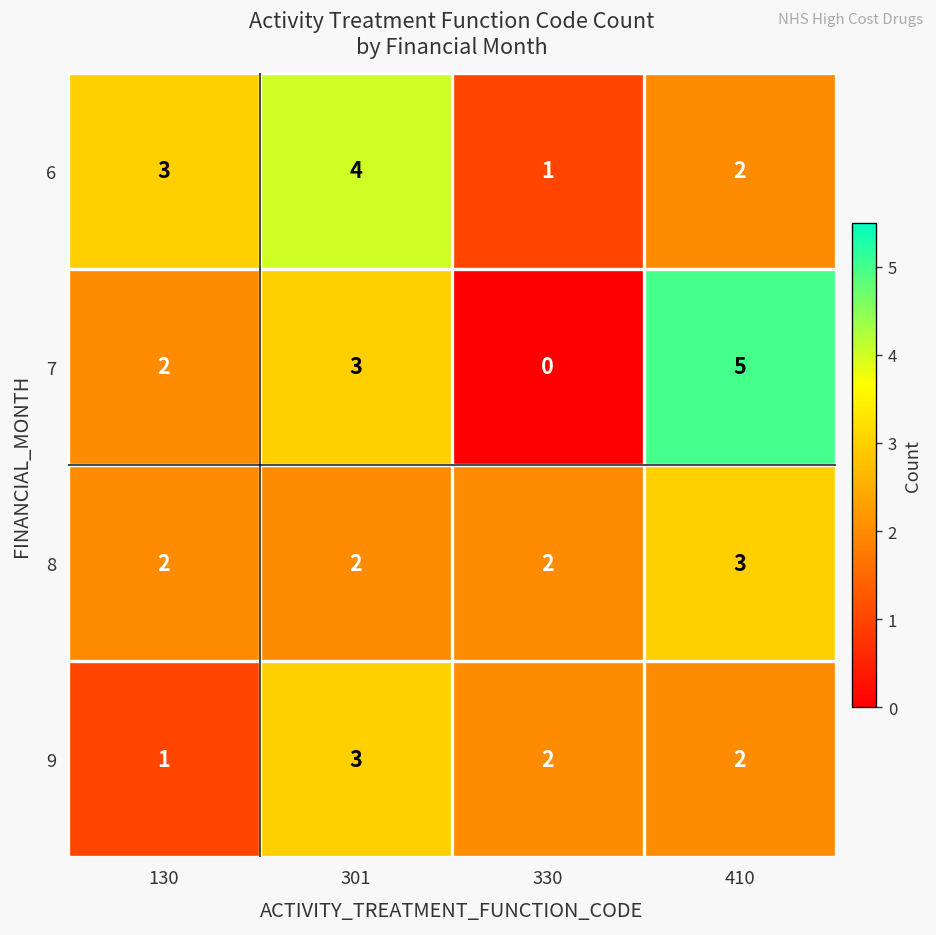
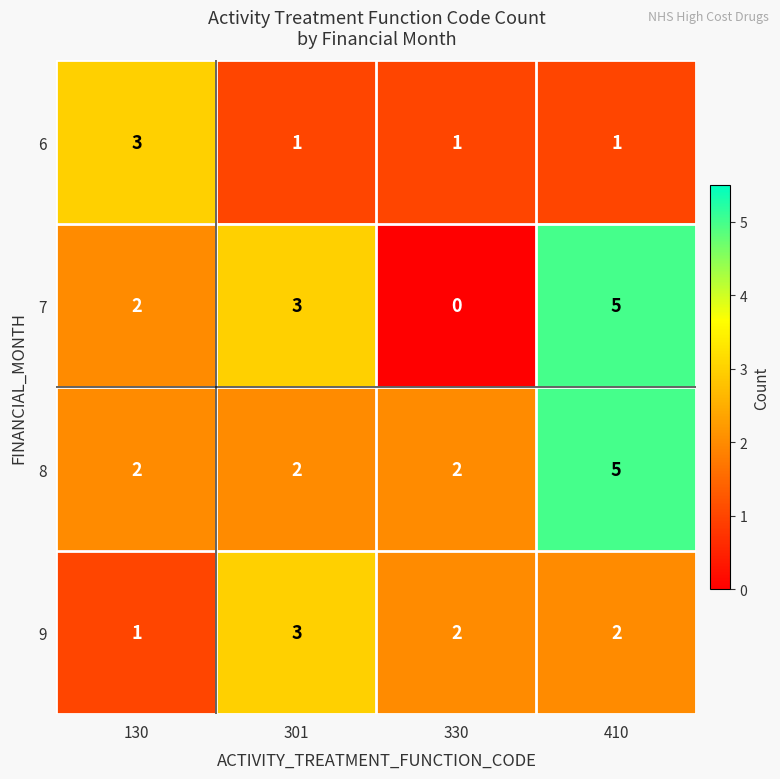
  {
    "6": {
      "130": 3,
-     "301": 4,
+     "301": 1,
      "330": 1,
-     "410": 2
+     "410": 1
    },
    "7": {
      "130": 2,
      "301": 3,
      "330": 0,
      "410": 5
    },
    "8": {
      "130": 2,
      "301": 2,
      "330": 2,
-     "410": 3
+     "410": 5
    },
    "9": {
      "130": 1,
      "301": 3,
      "330": 2,
      "410": 2
    }
  }
